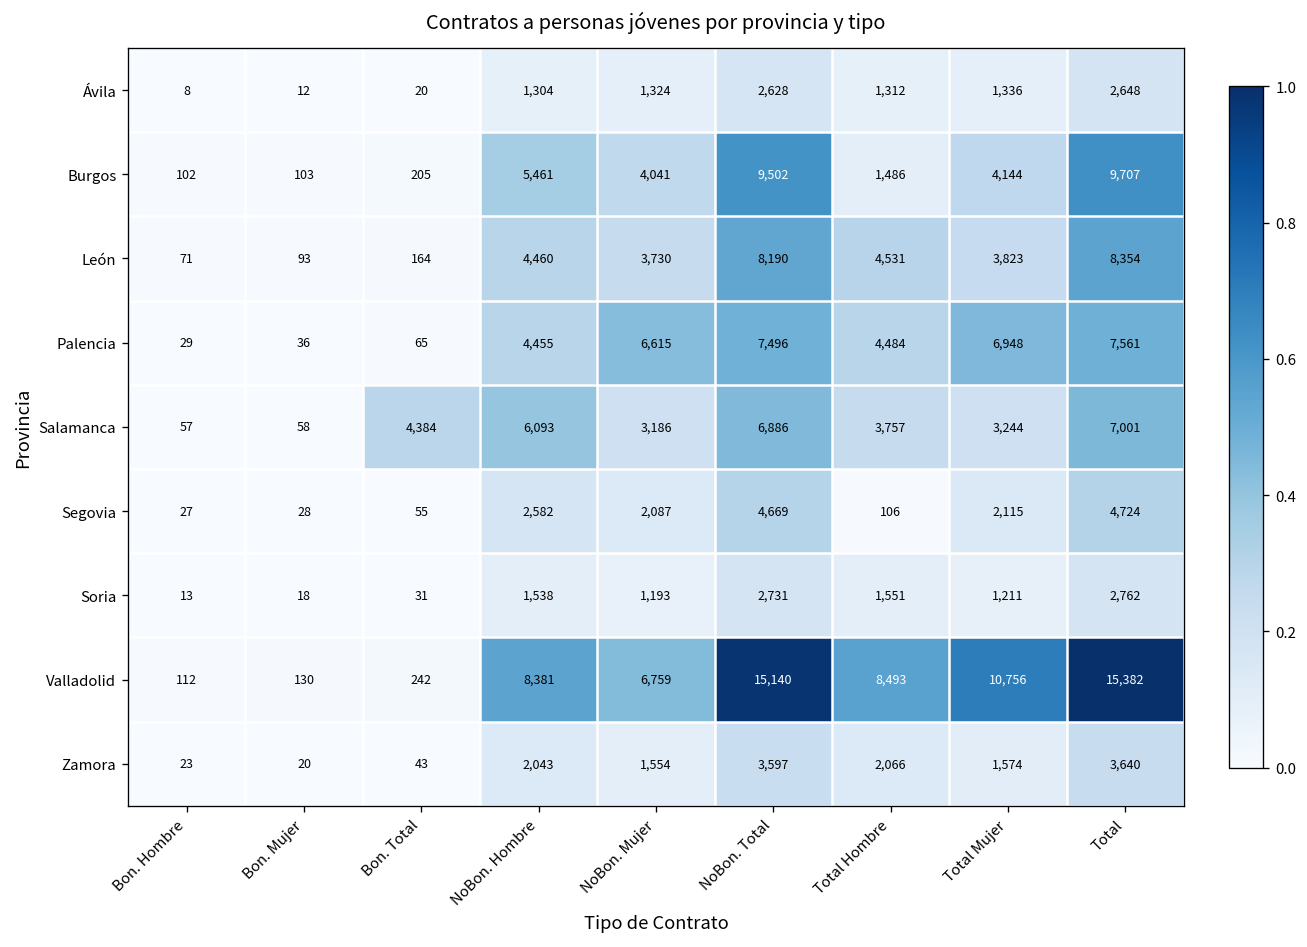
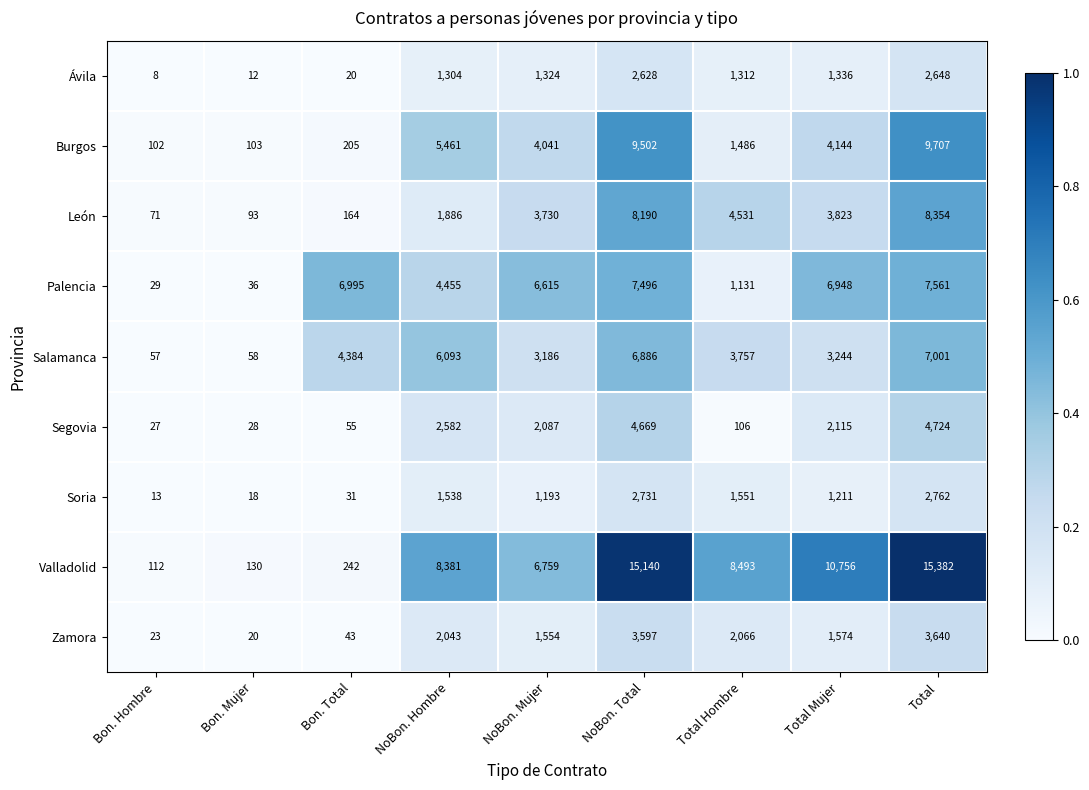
  {
    "Ávila": {
      "Bon. Hombre": "8",
      "Bon. Mujer": "12",
      "Bon. Total": "20",
      "NoBon. Hombre": "1,304",
      "NoBon. Mujer": "1,324",
      "NoBon. Total": "2,628",
      "Total Hombre": "1,312",
      "Total Mujer": "1,336",
      "Total": "2,648"
    },
    "Burgos": {
      "Bon. Hombre": "102",
      "Bon. Mujer": "103",
      "Bon. Total": "205",
      "NoBon. Hombre": "5,461",
      "NoBon. Mujer": "4,041",
      "NoBon. Total": "9,502",
      "Total Hombre": "1,486",
      "Total Mujer": "4,144",
      "Total": "9,707"
    },
    "León": {
      "Bon. Hombre": "71",
      "Bon. Mujer": "93",
      "Bon. Total": "164",
-     "NoBon. Hombre": "4,460",
+     "NoBon. Hombre": "1,886",
      "NoBon. Mujer": "3,730",
      "NoBon. Total": "8,190",
      "Total Hombre": "4,531",
      "Total Mujer": "3,823",
      "Total": "8,354"
    },
    "Palencia": {
      "Bon. Hombre": "29",
      "Bon. Mujer": "36",
-     "Bon. Total": "65",
+     "Bon. Total": "6,995",
      "NoBon. Hombre": "4,455",
      "NoBon. Mujer": "6,615",
      "NoBon. Total": "7,496",
-     "Total Hombre": "4,484",
+     "Total Hombre": "1,131",
      "Total Mujer": "6,948",
      "Total": "7,561"
    },
    "Salamanca": {
      "Bon. Hombre": "57",
      "Bon. Mujer": "58",
      "Bon. Total": "4,384",
      "NoBon. Hombre": "6,093",
      "NoBon. Mujer": "3,186",
      "NoBon. Total": "6,886",
      "Total Hombre": "3,757",
      "Total Mujer": "3,244",
      "Total": "7,001"
    },
    "Segovia": {
      "Bon. Hombre": "27",
      "Bon. Mujer": "28",
      "Bon. Total": "55",
      "NoBon. Hombre": "2,582",
      "NoBon. Mujer": "2,087",
      "NoBon. Total": "4,669",
      "Total Hombre": "106",
      "Total Mujer": "2,115",
      "Total": "4,724"
    },
    "Soria": {
      "Bon. Hombre": "13",
      "Bon. Mujer": "18",
      "Bon. Total": "31",
      "NoBon. Hombre": "1,538",
      "NoBon. Mujer": "1,193",
      "NoBon. Total": "2,731",
      "Total Hombre": "1,551",
      "Total Mujer": "1,211",
      "Total": "2,762"
    },
    "Valladolid": {
      "Bon. Hombre": "112",
      "Bon. Mujer": "130",
      "Bon. Total": "242",
      "NoBon. Hombre": "8,381",
      "NoBon. Mujer": "6,759",
      "NoBon. Total": "15,140",
      "Total Hombre": "8,493",
      "Total Mujer": "10,756",
      "Total": "15,382"
    },
    "Zamora": {
      "Bon. Hombre": "23",
      "Bon. Mujer": "20",
      "Bon. Total": "43",
      "NoBon. Hombre": "2,043",
      "NoBon. Mujer": "1,554",
      "NoBon. Total": "3,597",
      "Total Hombre": "2,066",
      "Total Mujer": "1,574",
      "Total": "3,640"
    }
  }
